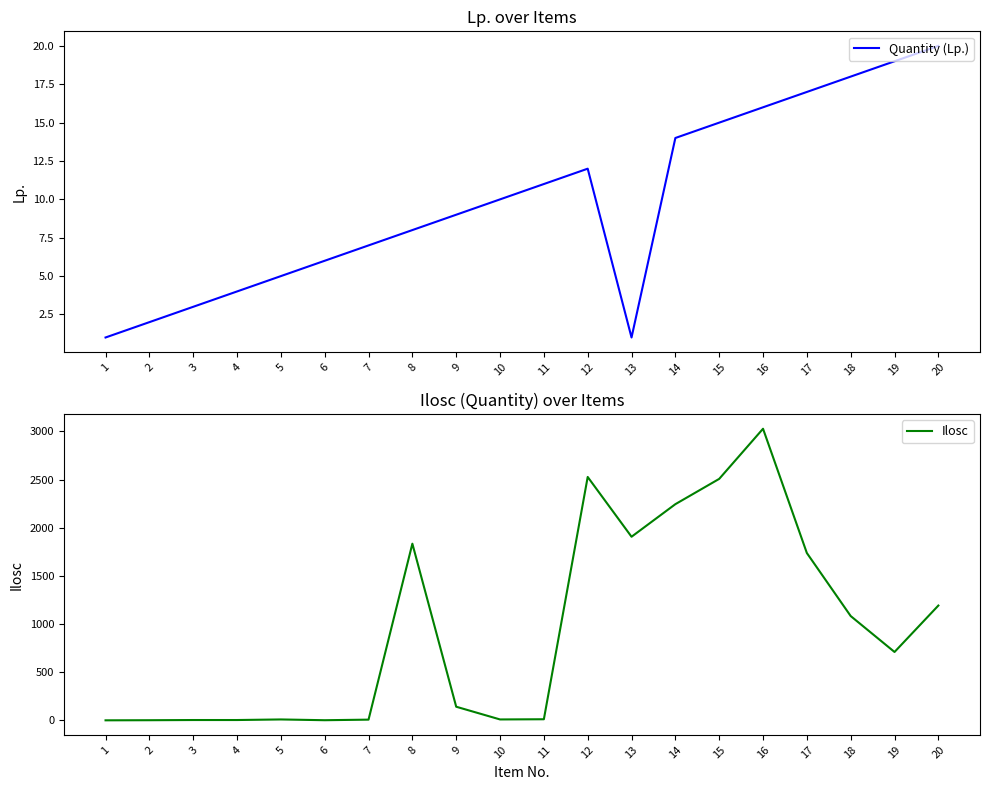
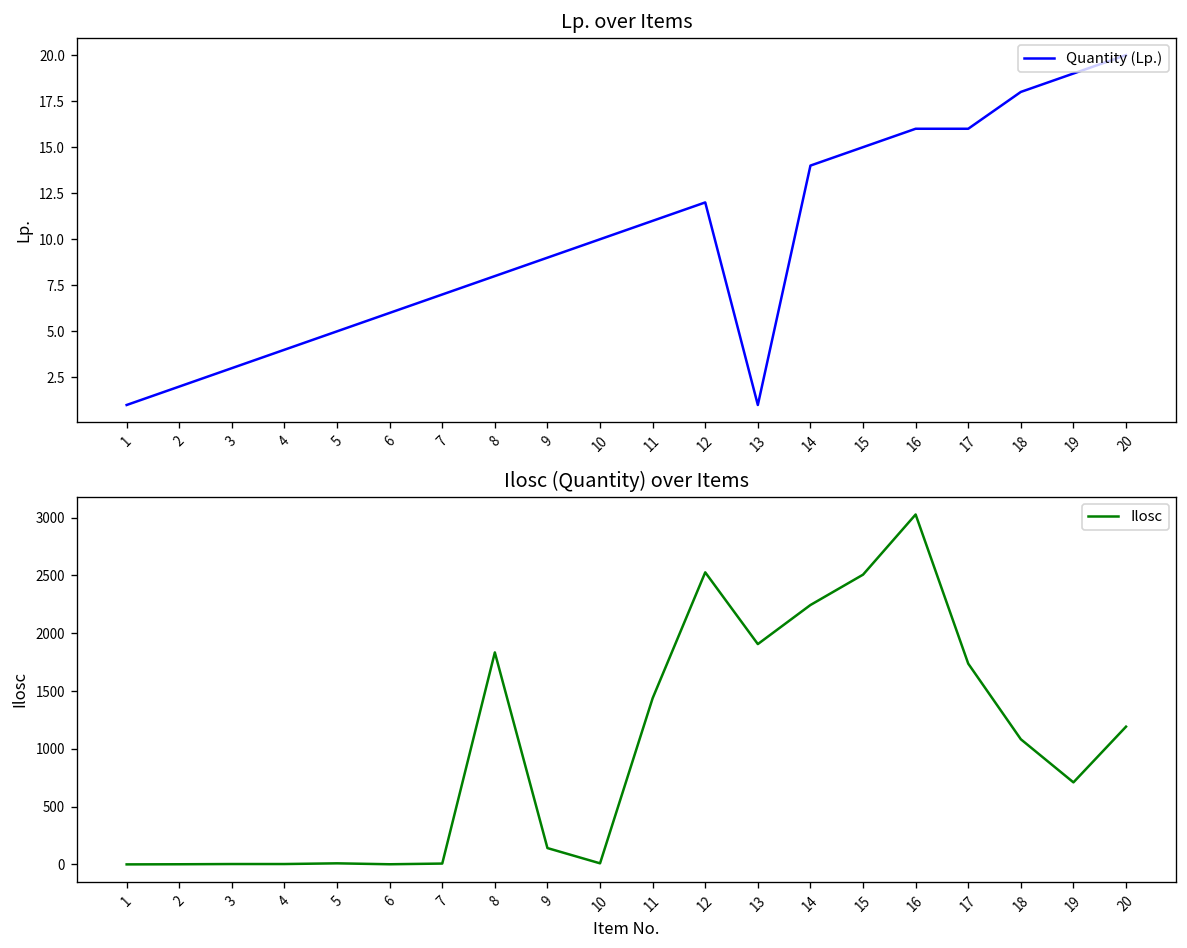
  {
    "Lp. over Items": {
      "1": 1,
      "2": 2,
      "3": 3,
      "4": 4,
      "5": 5,
      "6": 6,
      "7": 7,
      "8": 8,
      "9": 9,
      "10": 10,
      "11": 11,
      "12": 12,
      "13": 1,
      "14": 14,
      "15": 15,
      "16": 16,
-     "17": 17,
+     "17": 16,
      "18": 18,
      "19": 19
    },
    "Ilosc (Quantity) over Items": {
      "1": 0,
      "2": 0,
      "3": 0,
      "4": 0,
      "5": 0,
      "6": 0,
      "7": 0,
      "8": 1800,
      "9": 100,
      "10": 0,
-     "11": 0,
+     "11": 1400,
      "12": 2500,
      "13": 1900,
      "14": 2200,
      "15": 2500,
      "16": 3000,
      "17": 1700,
      "18": 1100,
      "19": 700,
      "20": 1200
    }
  }
